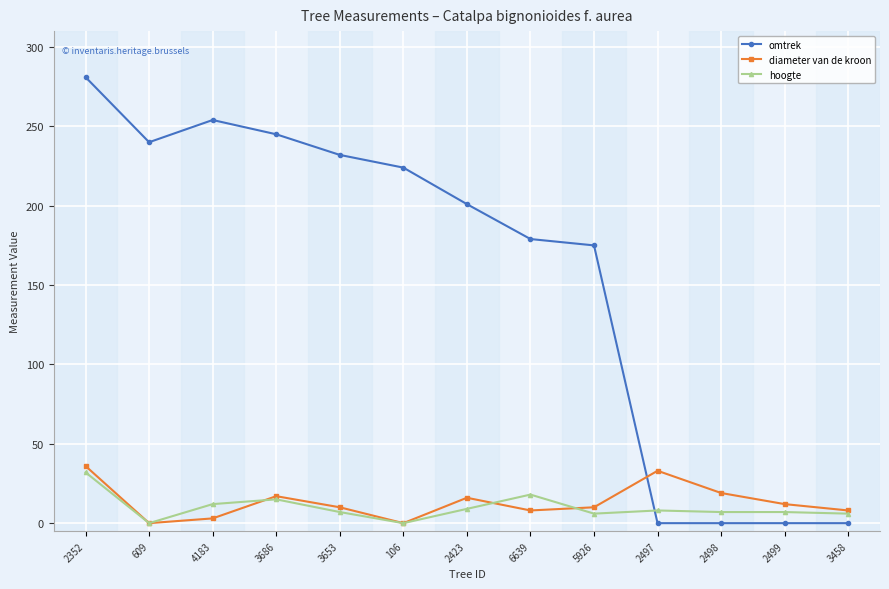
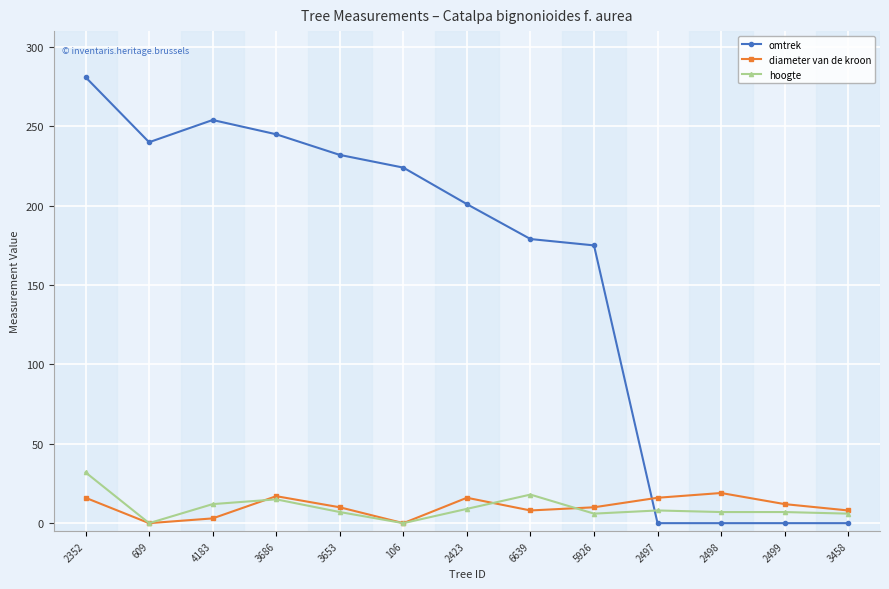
  {
    "omtrek": {
      "2352": 281,
      "609": 240,
      "4183": 254,
      "3686": 245,
      "3653": 232,
      "106": 224,
      "2423": 201,
      "6639": 179,
      "5926": 175,
      "2497": 0,
      "2498": 0,
      "2499": 0,
      "3458": 0
    },
    "diameter van de kroon": {
-     "2352": 36,
+     "2352": 16,
      "4183": 3,
      "3686": 17,
      "3653": 10,
      "2423": 16,
      "6639": 8,
      "5926": 10,
-     "2497": 33,
+     "2497": 16,
      "2498": 19,
      "2499": 12,
      "3458": 8
    },
    "hoogte": {
      "2352": 32,
      "4183": 12,
      "3686": 15,
      "3653": 7,
      "2423": 9,
      "6639": 18,
      "5926": 6,
      "2497": 8,
      "2498": 7,
      "2499": 7,
      "3458": 6
    }
  }
